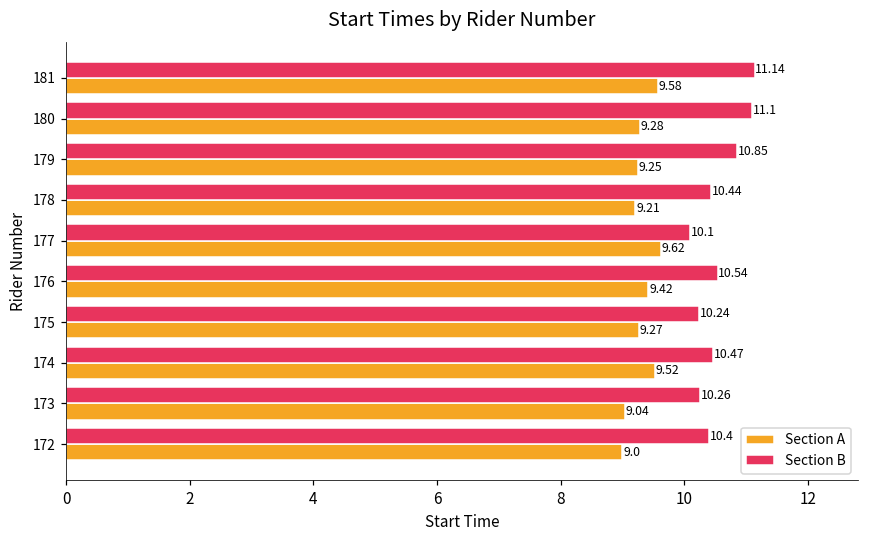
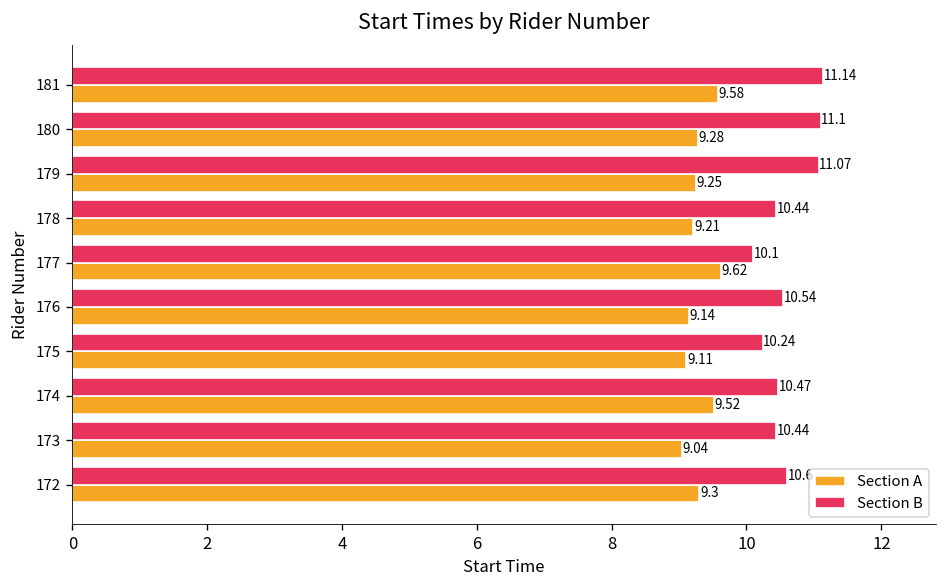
  {
    "Section A": {
      "181": 9.58,
      "180": 9.28,
      "179": 9.25,
      "178": 9.21,
      "177": 9.62,
-     "176": 9.42,
-     "175": 9.27,
+     "176": 9.14,
+     "175": 9.11,
      "174": 9.52,
      "173": 9.04,
-     "172": 9.0
+     "172": 9.3
    },
    "Section B": {
      "181": 11.14,
      "180": 11.1,
-     "179": 10.85,
+     "179": 11.07,
      "178": 10.44,
      "177": 10.1,
      "176": 10.54,
      "175": 10.24,
      "174": 10.47,
-     "173": 10.26,
-     "172": 10.4
+     "173": 10.44,
+     "172": 10.6
    }
  }
